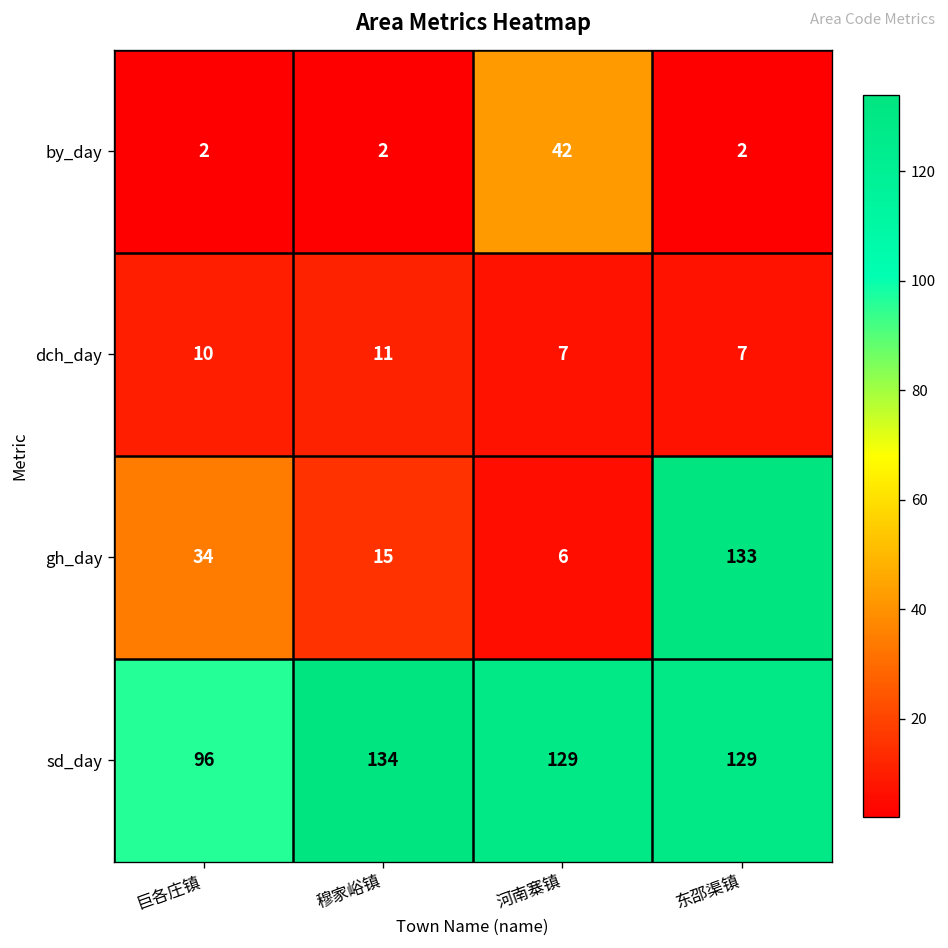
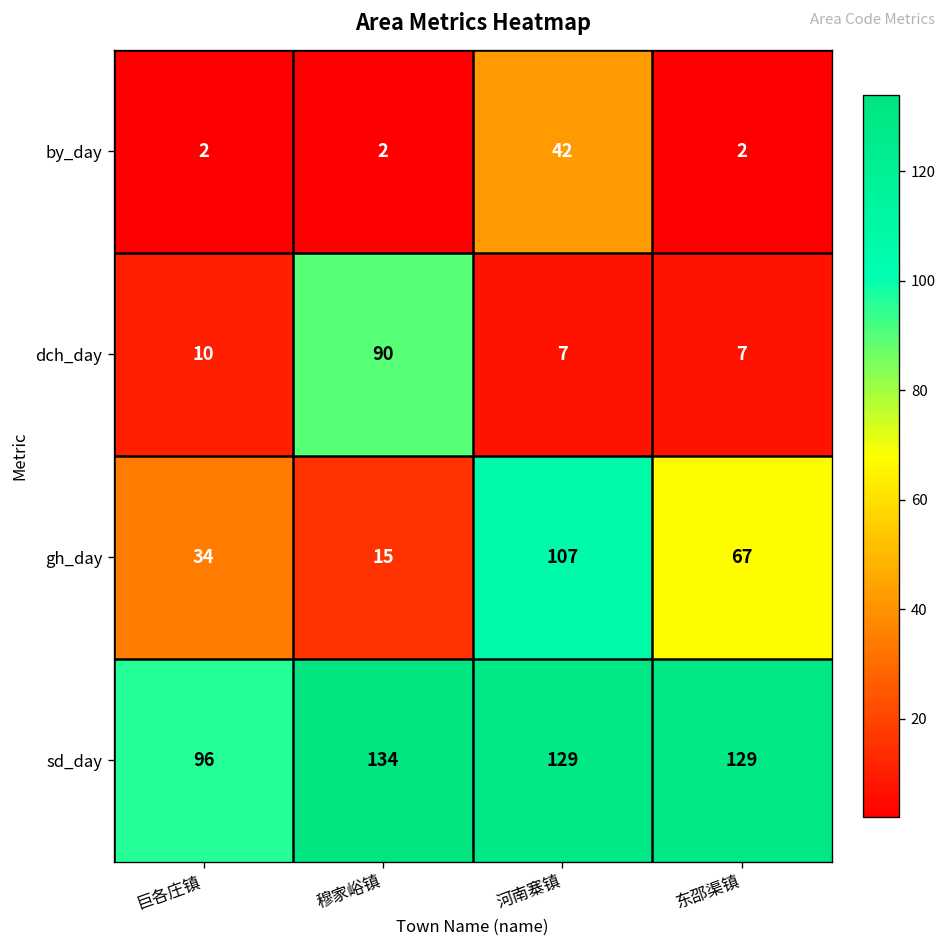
  {
    "by_day": {
      "巨各庄镇": 2,
      "穆家峪镇": 2,
      "河南寨镇": 42,
      "东邵渠镇": 2
    },
    "dch_day": {
      "巨各庄镇": 10,
-     "穆家峪镇": 11,
+     "穆家峪镇": 90,
      "河南寨镇": 7,
      "东邵渠镇": 7
    },
    "gh_day": {
      "巨各庄镇": 34,
      "穆家峪镇": 15,
-     "河南寨镇": 6,
-     "东邵渠镇": 133
+     "河南寨镇": 107,
+     "东邵渠镇": 67
    },
    "sd_day": {
      "巨各庄镇": 96,
      "穆家峪镇": 134,
      "河南寨镇": 129,
      "东邵渠镇": 129
    }
  }
